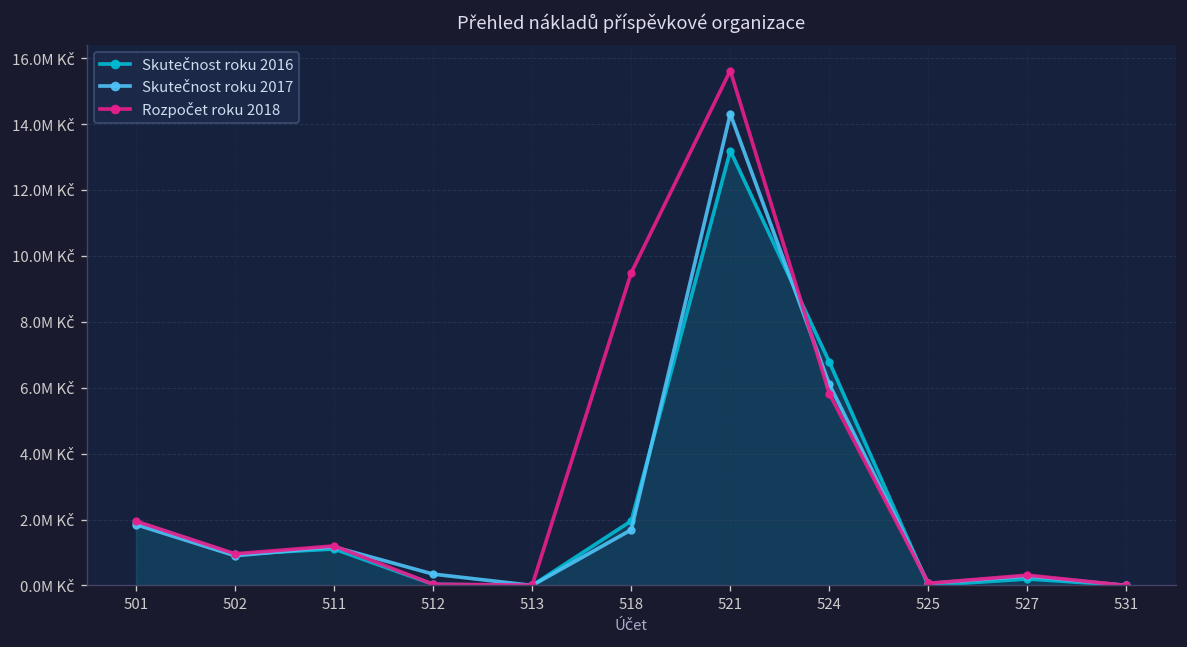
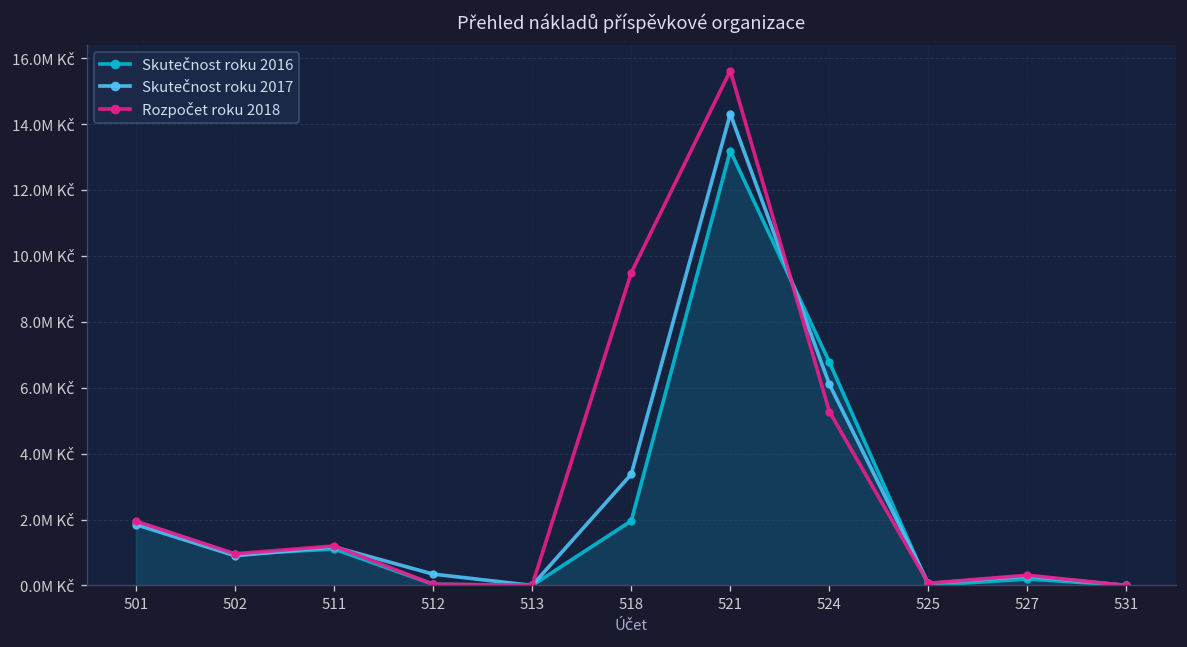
  {
    "Skutečnost roku 2016": {
      "518": "2.0M Kč",
      "521": "13.2M Kč",
      "524": "6.8M Kč"
    },
    "Skutečnost roku 2017": {
      "512": "0.3M Kč",
-     "518": "1.7M Kč",
+     "518": "3.4M Kč",
      "521": "14.3M Kč",
      "524": "6.1M Kč"
    },
    "Rozpočet roku 2018": {
      "518": "9.5M Kč",
      "521": "15.6M Kč",
-     "524": "5.8M Kč"
+     "524": "5.3M Kč"
    }
  }
